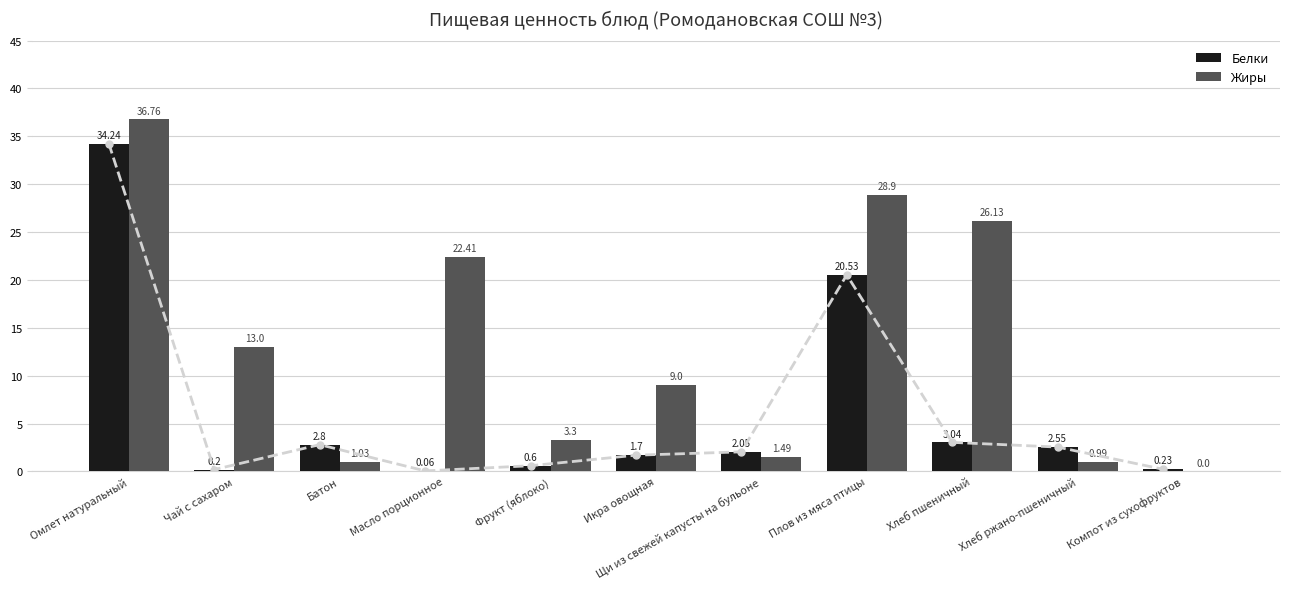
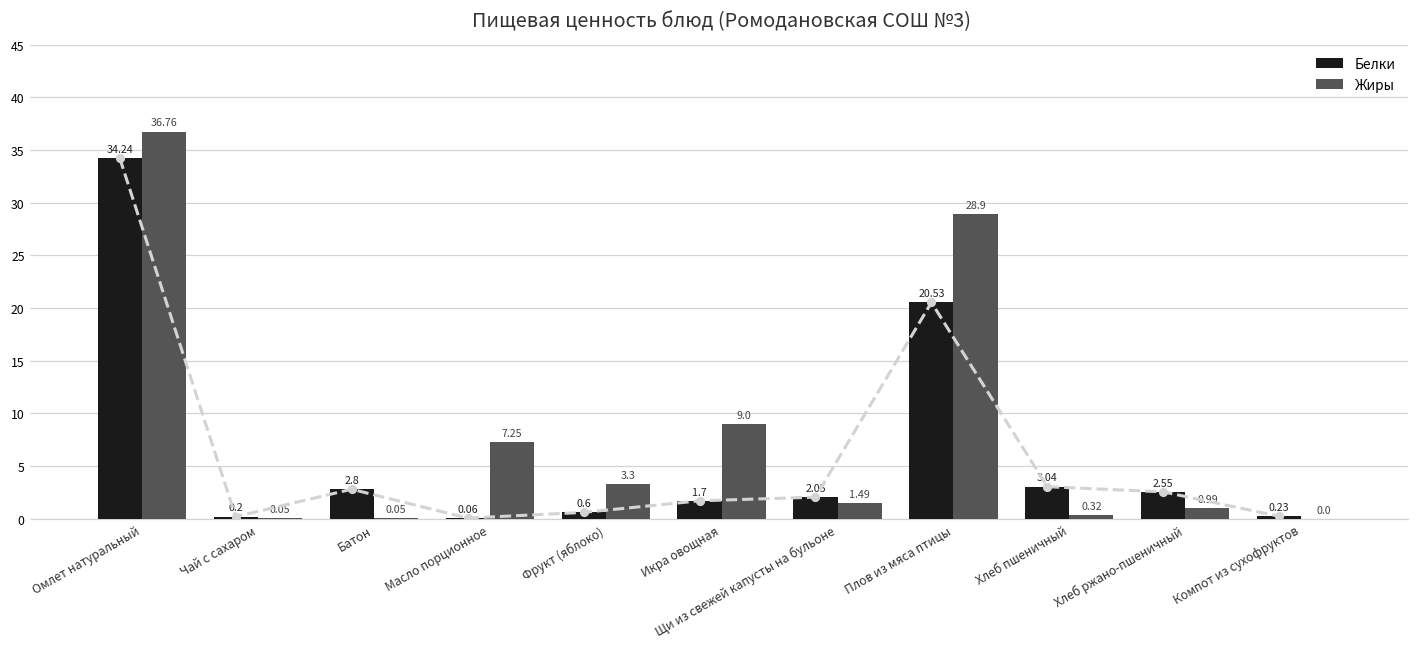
  {
    "Белки": {
      "Омлет натуральный": 34.24,
      "Чай с сахаром": 0.2,
      "Батон": 2.8,
      "Масло порционное": 0.06,
      "Фрукт (яблоко)": 0.6,
      "Икра овощная": 1.7,
      "Щи из свежей капусты на бульоне": 2.05,
      "Плов из мяса птицы": 20.53,
      "Хлеб пшеничный": 3.04,
      "Хлеб ржано-пшеничный": 2.55,
      "Компот из сухофруктов": 0.23
    },
    "Жиры": {
      "Омлет натуральный": 36.76,
-     "Чай с сахаром": 13.0,
-     "Батон": 1.03,
-     "Масло порционное": 22.41,
+     "Чай с сахаром": 0.05,
+     "Батон": 0.05,
+     "Масло порционное": 7.25,
      "Фрукт (яблоко)": 3.3,
      "Икра овощная": 9.0,
      "Щи из свежей капусты на бульоне": 1.49,
      "Плов из мяса птицы": 28.9,
-     "Хлеб пшеничный": 26.13,
+     "Хлеб пшеничный": 0.32,
      "Хлеб ржано-пшеничный": 0.99,
      "Компот из сухофруктов": 0.0
    }
  }
